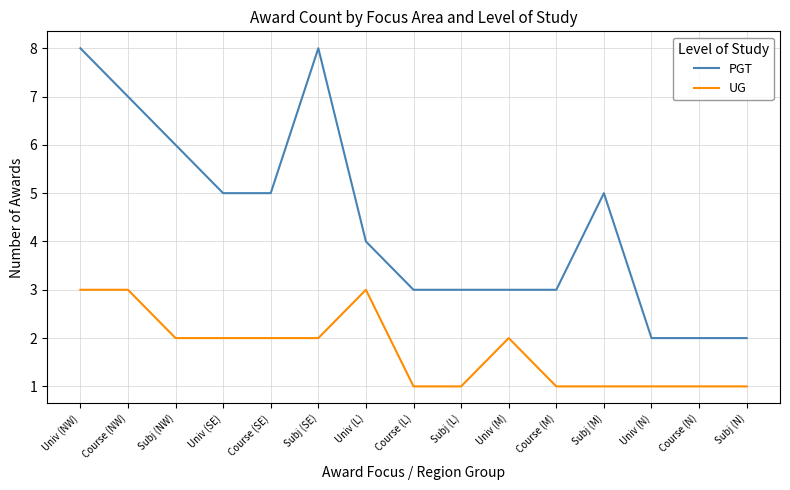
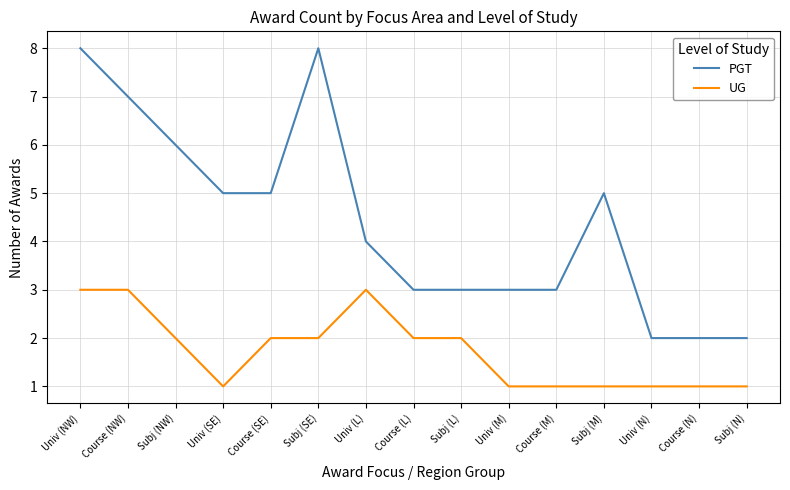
  {
    "PGT": {
      "Univ (NW)": 8,
      "Course (NW)": 7,
      "Subj (NW)": 6,
      "Univ (SE)": 5,
      "Course (SE)": 5,
      "Subj (SE)": 8,
      "Univ (L)": 4,
      "Course (L)": 3,
      "Subj (L)": 3,
      "Univ (M)": 3,
      "Course (M)": 3,
      "Subj (M)": 5,
      "Univ (N)": 2,
      "Course (N)": 2,
      "Subj (N)": 2
    },
    "UG": {
      "Univ (NW)": 3,
      "Course (NW)": 3,
      "Subj (NW)": 2,
-     "Univ (SE)": 2,
+     "Univ (SE)": 1,
      "Course (SE)": 2,
      "Subj (SE)": 2,
      "Univ (L)": 3,
-     "Course (L)": 1,
-     "Subj (L)": 1,
-     "Univ (M)": 2,
+     "Course (L)": 2,
+     "Subj (L)": 2,
+     "Univ (M)": 1,
      "Course (M)": 1,
      "Subj (M)": 1,
      "Univ (N)": 1,
      "Course (N)": 1,
      "Subj (N)": 1
    }
  }
